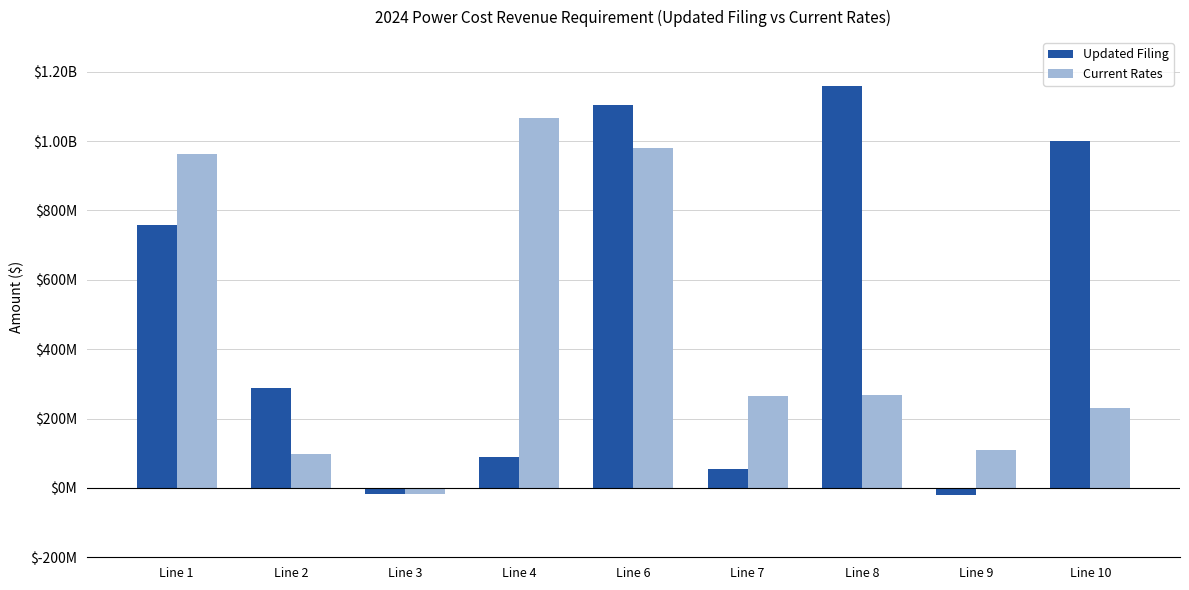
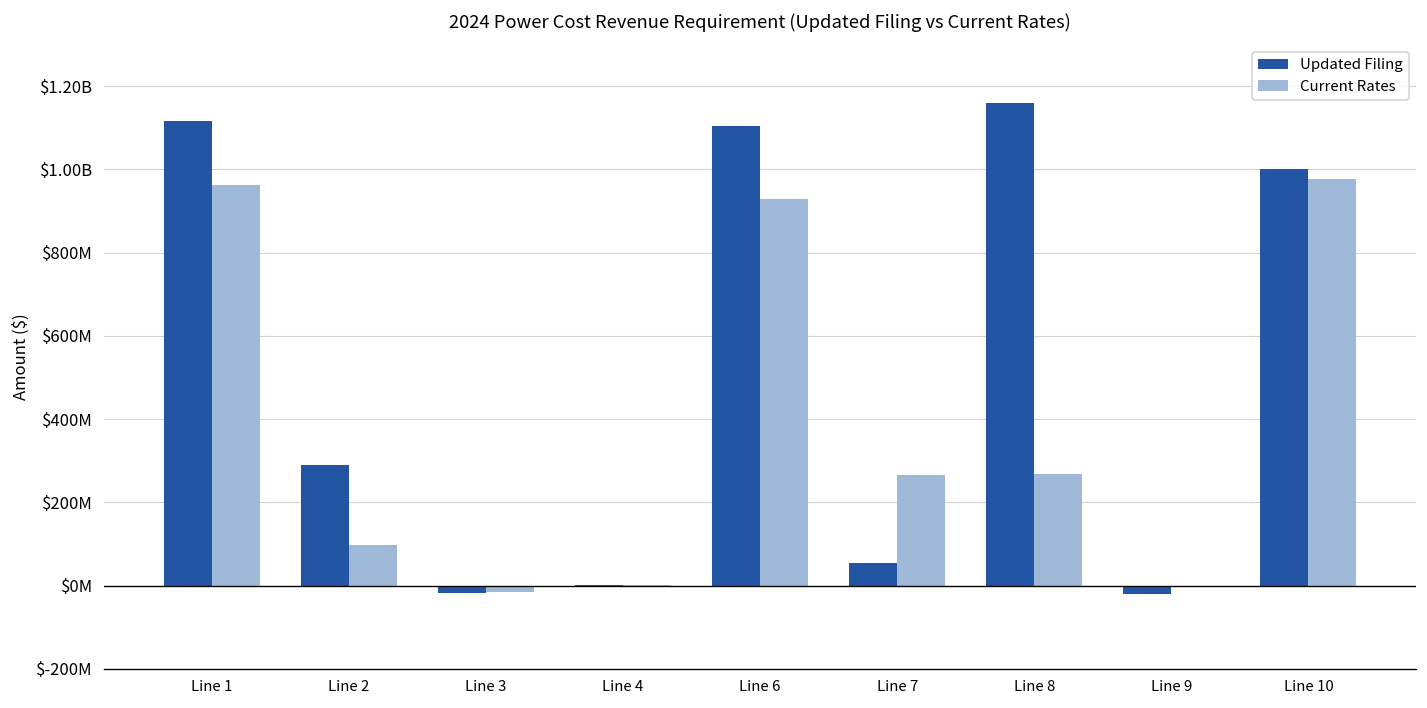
  {
    "Updated Filing": {
-     "Line 1": "$760000000",
+     "Line 1": "$1120000000",
      "Line 2": "$290000000",
      "Line 3": "$-20000000",
-     "Line 4": "$90000000",
+     "Line 4": "$0",
      "Line 6": "$1100000000",
      "Line 7": "$60000000",
      "Line 8": "$1160000000",
      "Line 9": "$-20000000",
      "Line 10": "$1000000000"
    },
    "Current Rates": {
      "Line 1": "$960000000",
      "Line 2": "$100000000",
      "Line 3": "$-20000000",
-     "Line 4": "$1070000000",
-     "Line 6": "$980000000",
+     "Line 4": "$0",
+     "Line 6": "$930000000",
      "Line 7": "$260000000",
      "Line 8": "$270000000",
-     "Line 9": "$110000000",
-     "Line 10": "$230000000"
+     "Line 9": "$0",
+     "Line 10": "$980000000"
    }
  }
